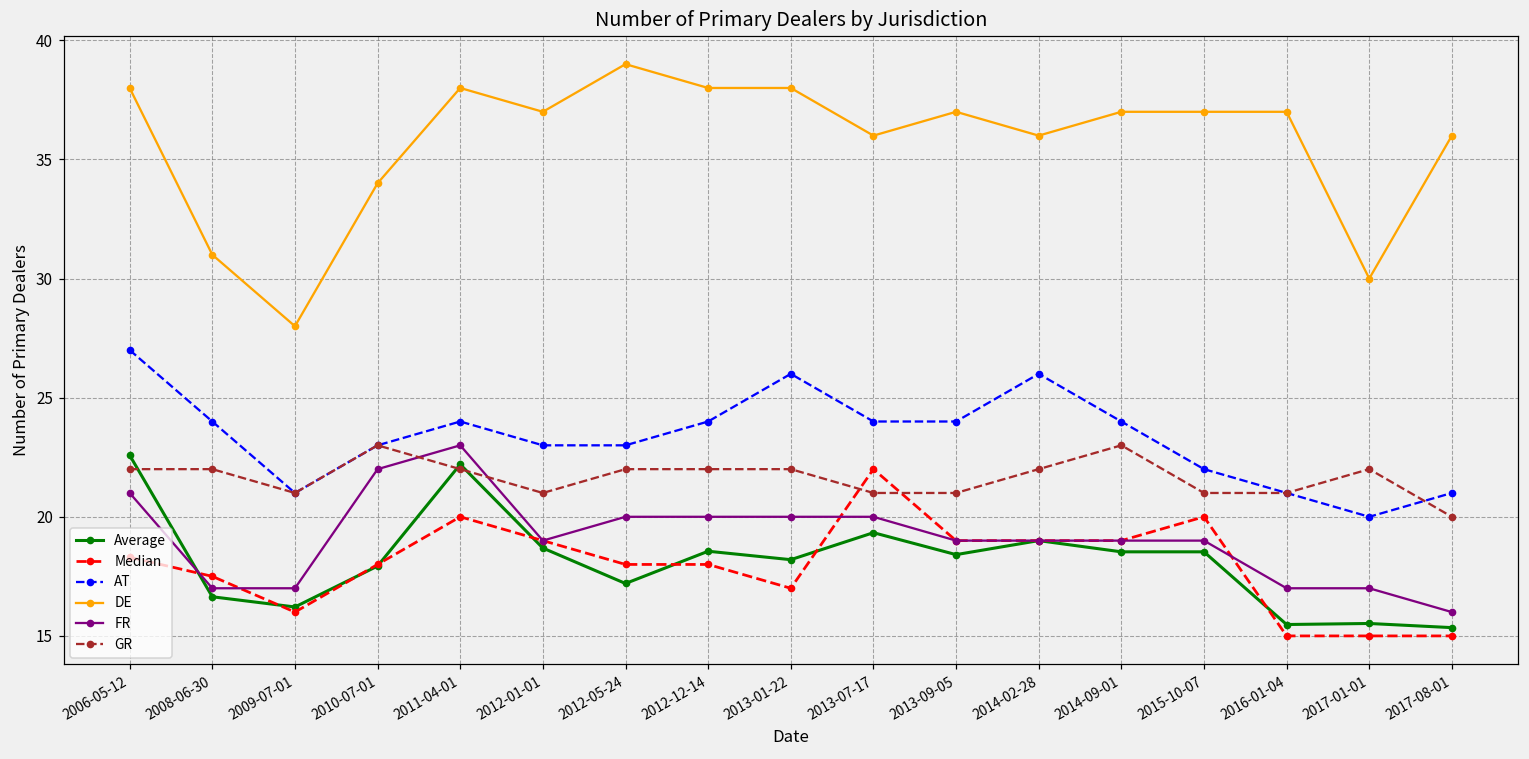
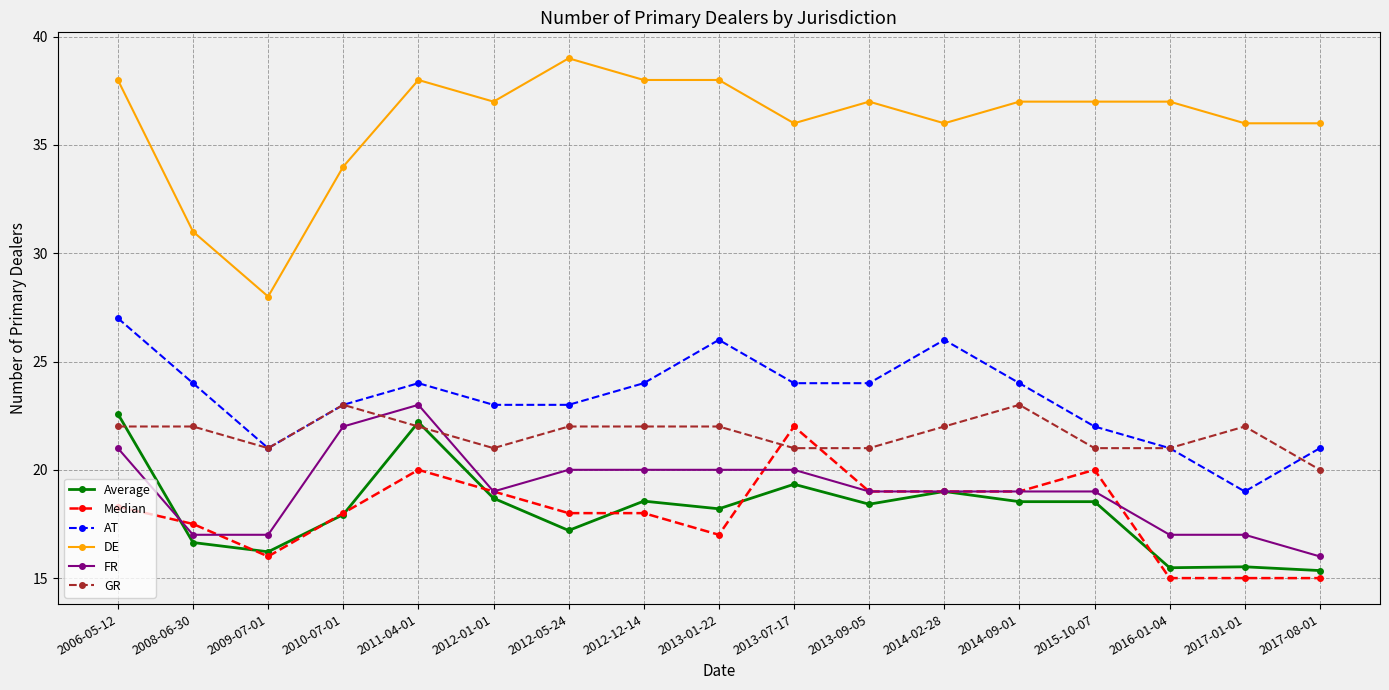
  {
    "Average": {
      "2006-05-12": 22.6,
      "2008-06-30": 16.6,
      "2009-07-01": 16.2,
      "2011-04-01": 22.2,
      "2012-01-01": 18.7,
      "2012-05-24": 17.2,
      "2012-12-14": 18.6,
      "2013-01-22": 18.2,
      "2013-07-17": 19.3,
      "2013-09-05": 18.4,
      "2014-09-01": 18.5,
      "2015-10-07": 18.5,
      "2016-01-04": 15.5,
      "2017-01-01": 15.5,
      "2017-08-01": 15.3
    },
    "Median": {
      "2008-06-30": 17.5,
      "2009-07-01": 16,
      "2011-04-01": 20,
      "2012-05-24": 18,
      "2012-12-14": 18,
      "2013-01-22": 17,
      "2013-07-17": 22,
      "2015-10-07": 20,
      "2016-01-04": 15,
      "2017-01-01": 15,
      "2017-08-01": 15
    },
    "AT": {
      "2006-05-12": 27,
      "2008-06-30": 24,
      "2011-04-01": 24,
      "2012-01-01": 23,
      "2012-05-24": 23,
      "2012-12-14": 24,
      "2013-01-22": 26,
      "2013-07-17": 24,
      "2013-09-05": 24,
      "2014-02-28": 26,
      "2014-09-01": 24,
      "2015-10-07": 22,
-     "2017-01-01": 20,
+     "2017-01-01": 19,
      "2017-08-01": 21
    },
    "DE": {
      "2006-05-12": 38,
      "2008-06-30": 31,
      "2009-07-01": 28,
      "2010-07-01": 34,
      "2011-04-01": 38,
      "2012-01-01": 37,
      "2012-05-24": 39,
      "2012-12-14": 38,
      "2013-01-22": 38,
      "2013-07-17": 36,
      "2013-09-05": 37,
      "2014-02-28": 36,
      "2014-09-01": 37,
      "2015-10-07": 37,
      "2016-01-04": 37,
-     "2017-01-01": 30,
+     "2017-01-01": 36,
      "2017-08-01": 36
    },
    "FR": {
      "2006-05-12": 21,
      "2008-06-30": 17,
      "2009-07-01": 17,
      "2010-07-01": 22,
      "2011-04-01": 23,
      "2012-05-24": 20,
      "2012-12-14": 20,
      "2013-01-22": 20,
      "2013-07-17": 20,
      "2015-10-07": 19,
      "2016-01-04": 17,
      "2017-01-01": 17,
      "2017-08-01": 16
    },
    "GR": {
      "2006-05-12": 22,
      "2008-06-30": 22,
      "2011-04-01": 22,
      "2012-01-01": 21,
      "2012-05-24": 22,
      "2012-12-14": 22,
      "2013-01-22": 22,
      "2013-07-17": 21,
      "2013-09-05": 21,
      "2014-02-28": 22,
      "2014-09-01": 23,
      "2015-10-07": 21,
      "2017-01-01": 22,
      "2017-08-01": 20
    }
  }
